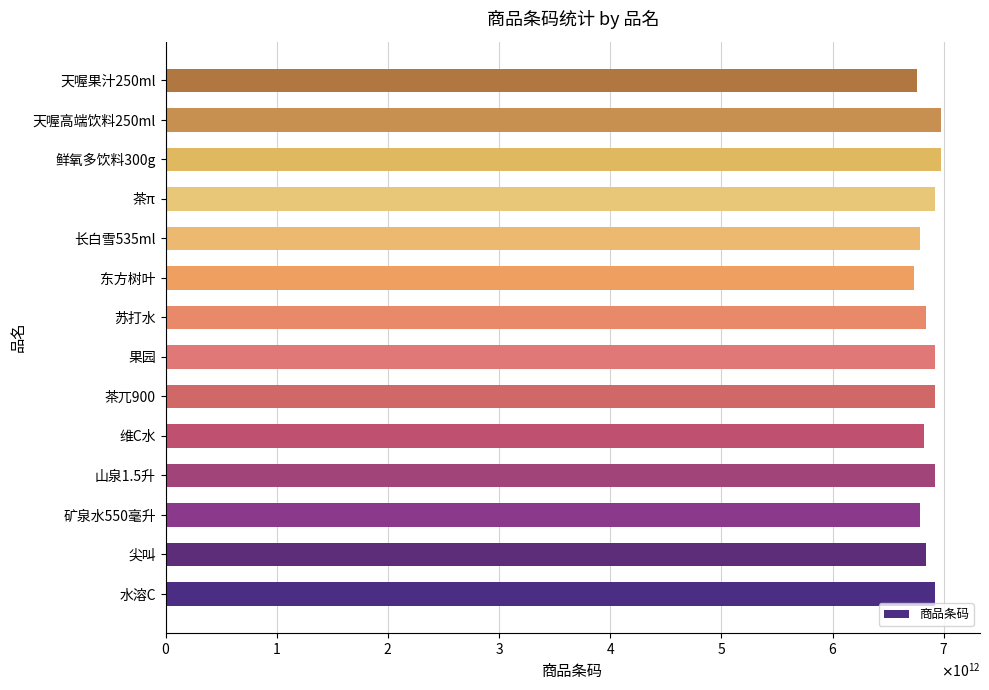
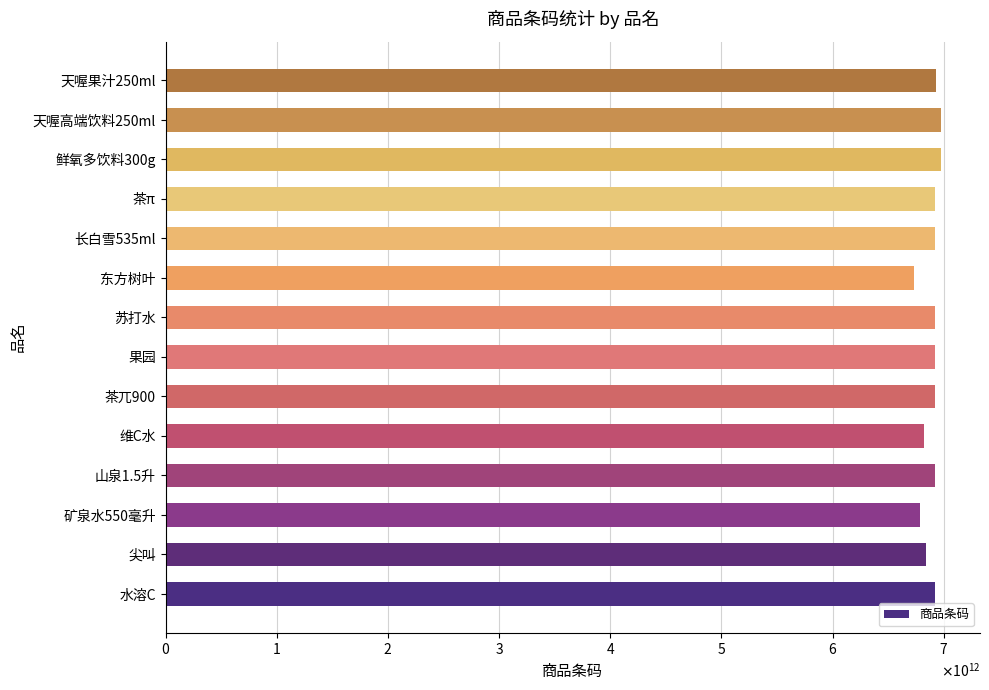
  {
-   "天喔果汁250ml": 6750000000000,
+   "天喔果汁250ml": 6930000000000,
    "天喔高端饮料250ml": 6980000000000,
    "鲜氧多饮料300g": 6970000000000,
    "茶π": 6920000000000,
-   "长白雪535ml": 6790000000000,
+   "长白雪535ml": 6920000000000,
    "东方树叶": 6730000000000,
-   "苏打水": 6840000000000,
+   "苏打水": 6920000000000,
    "果园": 6920000000000,
    "茶兀900": 6920000000000,
    "维C水": 6820000000000,
    "山泉1.5升": 6920000000000,
    "矿泉水550毫升": 6790000000000,
    "尖叫": 6840000000000,
    "水溶C": 6920000000000
  }
